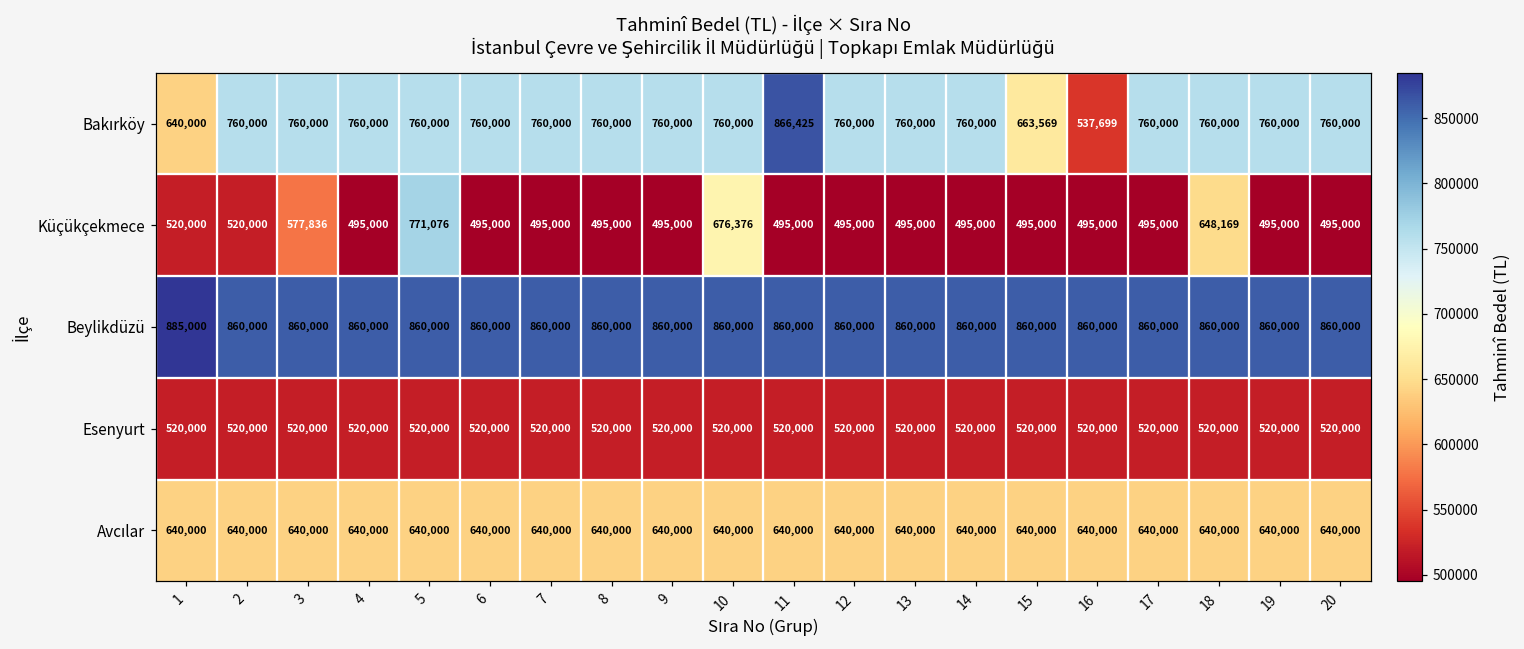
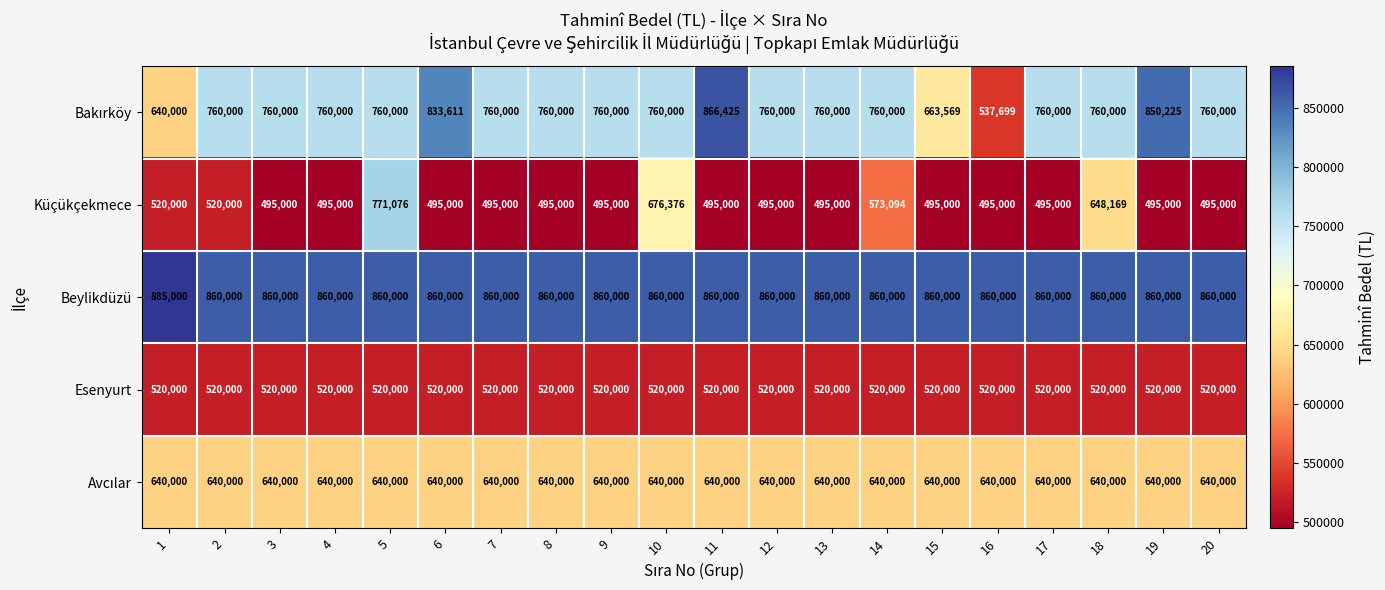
  {
    "Bakırköy": {
      "1": "640,000",
      "2": "760,000",
      "3": "760,000",
      "4": "760,000",
      "5": "760,000",
-     "6": "760,000",
+     "6": "833,611",
      "7": "760,000",
      "8": "760,000",
      "9": "760,000",
      "10": "760,000",
      "11": "866,425",
      "12": "760,000",
      "13": "760,000",
      "14": "760,000",
      "15": "663,569",
      "16": "537,699",
      "17": "760,000",
      "18": "760,000",
-     "19": "760,000",
+     "19": "850,225",
      "20": "760,000"
    },
    "Küçükçekmece": {
      "1": "520,000",
      "2": "520,000",
-     "3": "577,836",
+     "3": "495,000",
      "4": "495,000",
      "5": "771,076",
      "6": "495,000",
      "7": "495,000",
      "8": "495,000",
      "9": "495,000",
      "10": "676,376",
      "11": "495,000",
      "12": "495,000",
      "13": "495,000",
-     "14": "495,000",
+     "14": "573,094",
      "15": "495,000",
      "16": "495,000",
      "17": "495,000",
      "18": "648,169",
      "19": "495,000",
      "20": "495,000"
    },
    "Beylikdüzü": {
      "1": "885,000",
      "2": "860,000",
      "3": "860,000",
      "4": "860,000",
      "5": "860,000",
      "6": "860,000",
      "7": "860,000",
      "8": "860,000",
      "9": "860,000",
      "10": "860,000",
      "11": "860,000",
      "12": "860,000",
      "13": "860,000",
      "14": "860,000",
      "15": "860,000",
      "16": "860,000",
      "17": "860,000",
      "18": "860,000",
      "19": "860,000",
      "20": "860,000"
    },
    "Esenyurt": {
      "1": "520,000",
      "2": "520,000",
      "3": "520,000",
      "4": "520,000",
      "5": "520,000",
      "6": "520,000",
      "7": "520,000",
      "8": "520,000",
      "9": "520,000",
      "10": "520,000",
      "11": "520,000",
      "12": "520,000",
      "13": "520,000",
      "14": "520,000",
      "15": "520,000",
      "16": "520,000",
      "17": "520,000",
      "18": "520,000",
      "19": "520,000",
      "20": "520,000"
    },
    "Avcılar": {
      "1": "640,000",
      "2": "640,000",
      "3": "640,000",
      "4": "640,000",
      "5": "640,000",
      "6": "640,000",
      "7": "640,000",
      "8": "640,000",
      "9": "640,000",
      "10": "640,000",
      "11": "640,000",
      "12": "640,000",
      "13": "640,000",
      "14": "640,000",
      "15": "640,000",
      "16": "640,000",
      "17": "640,000",
      "18": "640,000",
      "19": "640,000",
      "20": "640,000"
    }
  }
